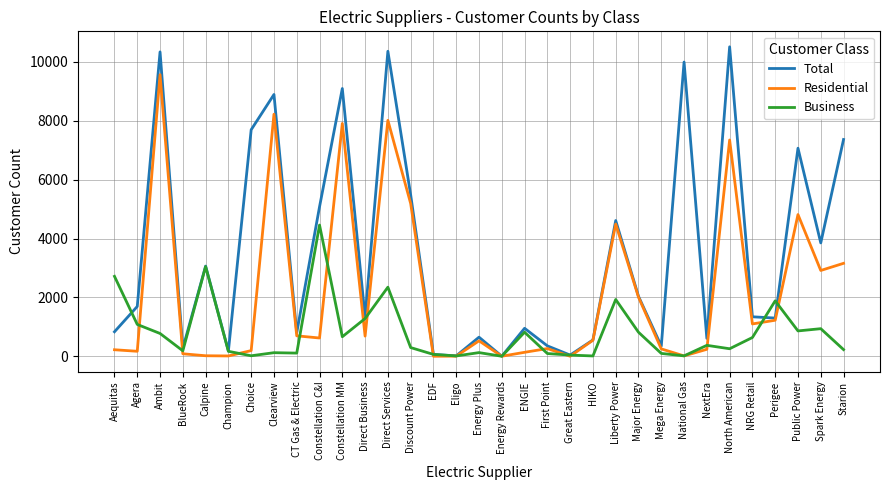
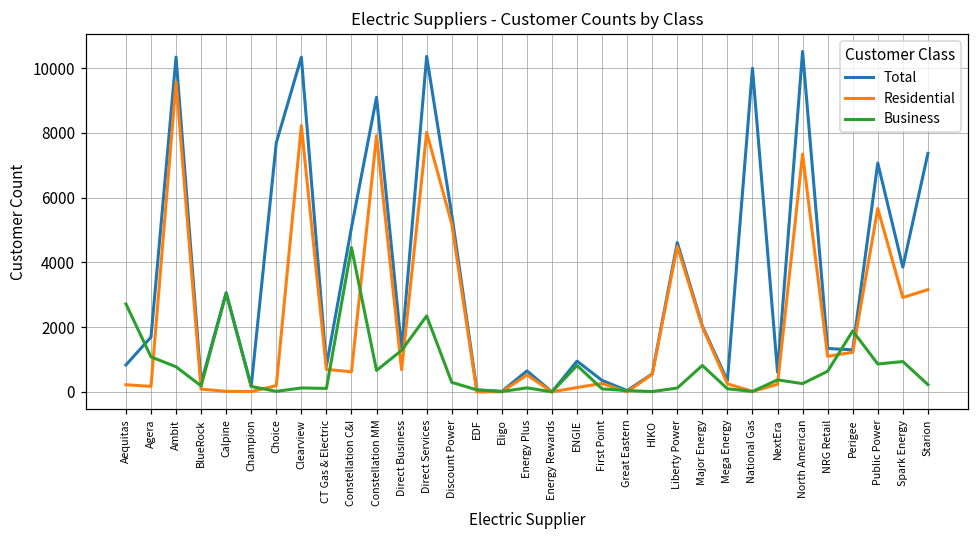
  {
    "Total": {
      "Aequitas": 800,
      "Agera": 1700,
      "Ambit": 10300,
      "Choice": 7700,
-     "Clearview": 8900,
+     "Clearview": 10300,
      "CT Gas & Electric": 800,
      "Constellation C&I": 5100,
      "Constellation MM": 9100,
      "Direct Services": 10400,
      "Discount Power": 5500,
      "Energy Plus": 600,
      "ENGIE": 1000,
      "First Point": 400,
      "Liberty Power": 4600,
      "Mega Energy": 300,
      "National Gas": 10000,
      "NextEra": 600,
      "North American": 10500,
      "NRG Retail": 1300,
      "Public Power": 7100,
      "Spark Energy": 3900,
      "Starion": 7400
    },
    "Residential": {
      "Aequitas": 200,
      "Agera": 200,
      "Ambit": 9600,
      "BlueRock": 100,
      "Calpine": 0,
      "Champion": 0,
      "Choice": 200,
      "Clearview": 8200,
      "CT Gas & Electric": 700,
      "Constellation C&I": 600,
      "Constellation MM": 7900,
      "Direct Business": 700,
      "Direct Services": 8000,
      "Discount Power": 5200,
      "Energy Plus": 500,
      "ENGIE": 100,
      "First Point": 300,
      "Liberty Power": 4500,
      "Mega Energy": 300,
      "NextEra": 200,
      "North American": 7300,
      "NRG Retail": 1100,
-     "Public Power": 4800,
+     "Public Power": 5700,
      "Spark Energy": 2900,
      "Starion": 3200
    },
    "Business": {
      "Aequitas": 2700,
      "Agera": 1100,
      "Ambit": 800,
      "Choice": 0,
      "Clearview": 100,
      "CT Gas & Electric": 100,
      "Constellation C&I": 4500,
      "Constellation MM": 700,
      "Direct Services": 2300,
      "Discount Power": 300,
      "Energy Plus": 100,
      "ENGIE": 800,
      "First Point": 100,
      "HIKO": 0,
-     "Liberty Power": 1900,
+     "Liberty Power": 100,
      "Major Energy": 800,
      "Mega Energy": 100,
      "NextEra": 400,
      "North American": 300,
      "NRG Retail": 600,
      "Perigee": 1900,
      "Public Power": 900,
      "Spark Energy": 900,
      "Starion": 200
    }
  }
